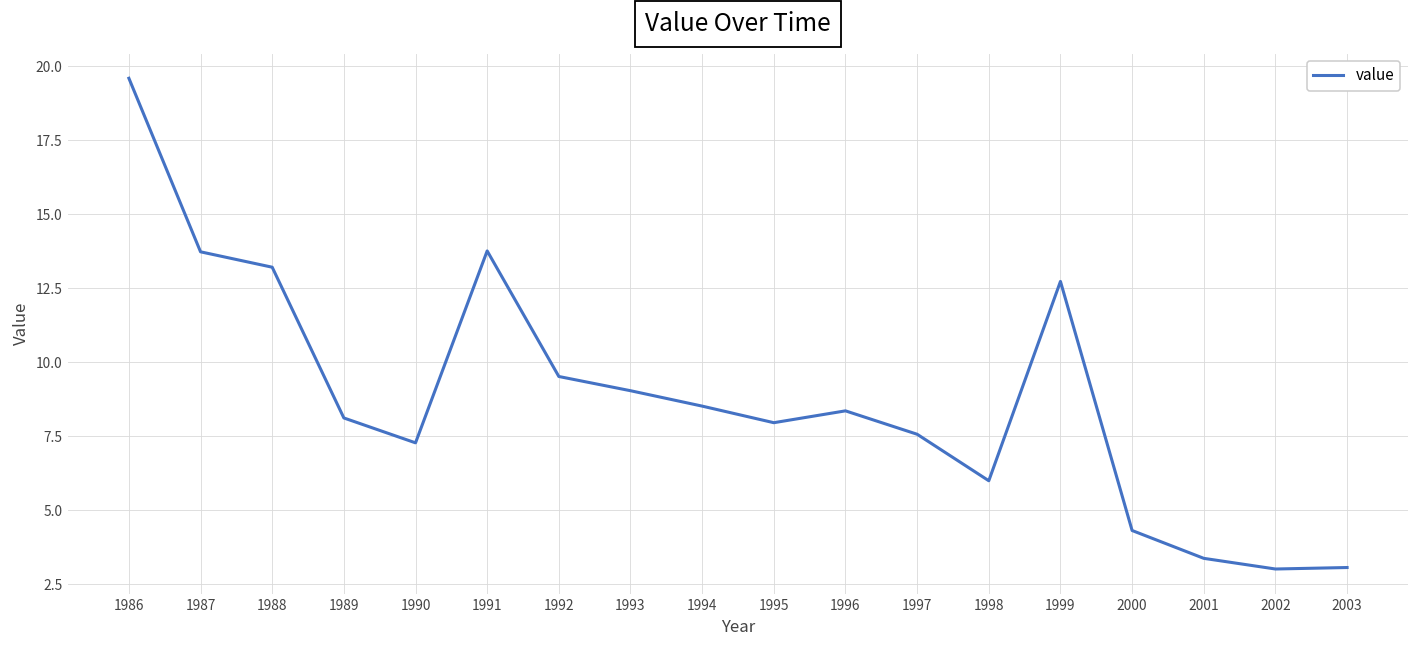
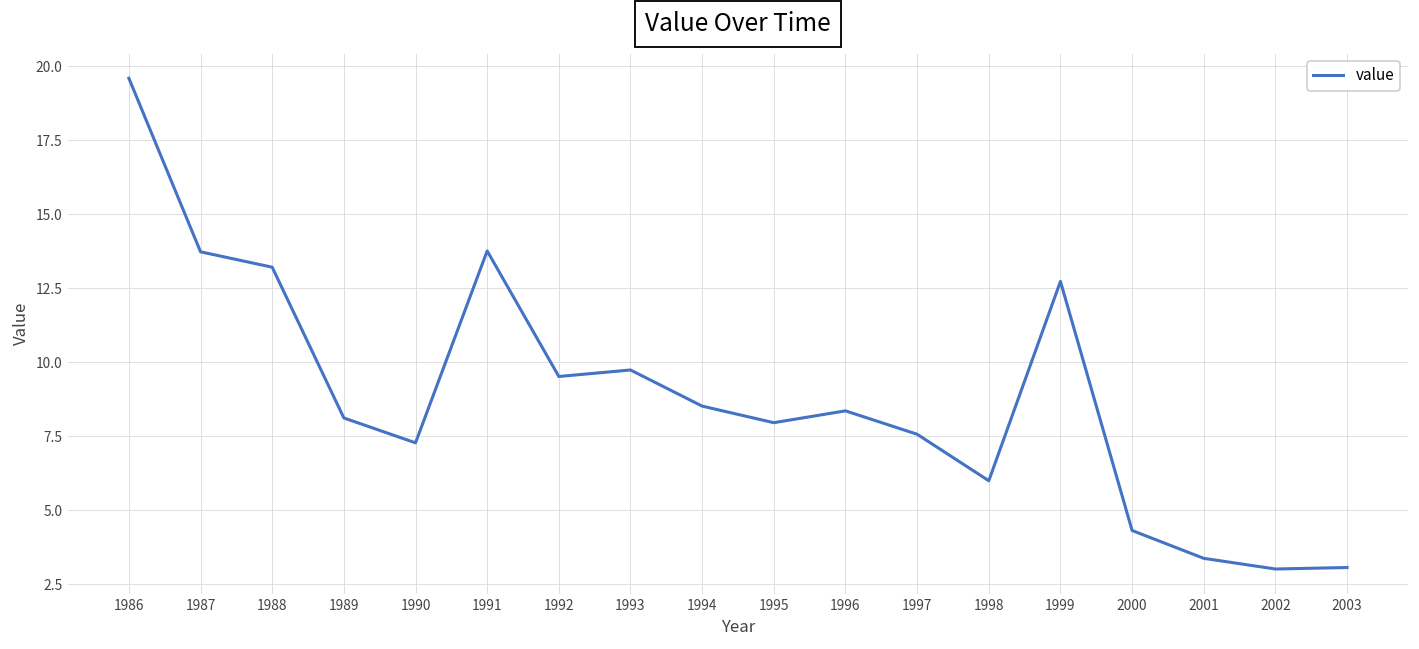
  {
    "1986": 19.6,
    "1987": 13.7,
    "1988": 13.2,
    "1989": 8.1,
    "1990": 7.3,
    "1991": 13.8,
    "1992": 9.5,
-   "1993": 9.0,
+   "1993": 9.7,
    "1994": 8.5,
    "1995": 8.0,
    "1996": 8.4,
    "1997": 7.6,
    "1998": 6.0,
    "1999": 12.7,
    "2000": 4.3,
    "2001": 3.4,
    "2002": 3.0,
    "2003": 3.1
  }
